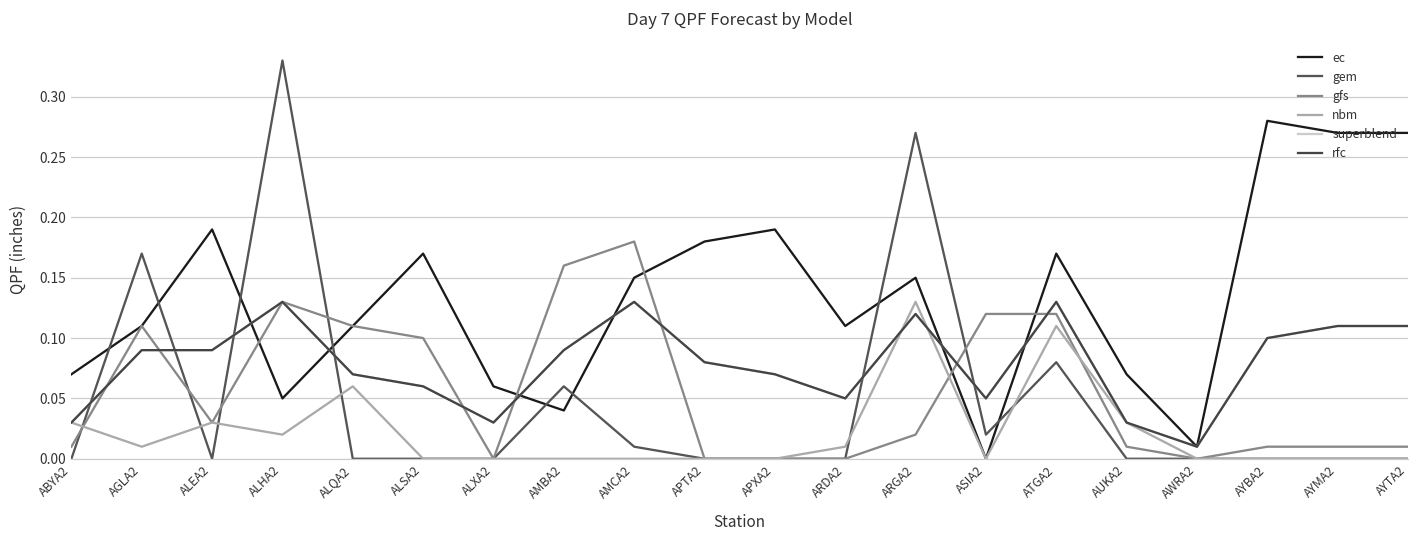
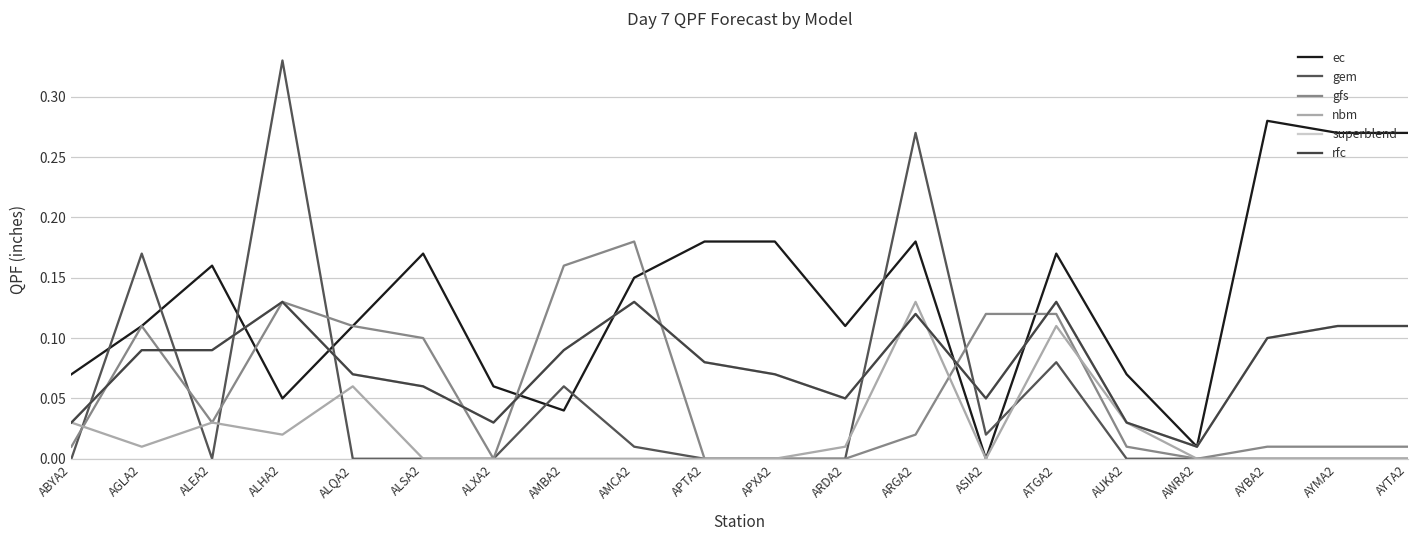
  {
    "ec": {
      "ABYA2": 0.07,
-     "ALEA2": 0.19,
+     "ALEA2": 0.16,
      "ALHA2": 0.05,
      "ALSA2": 0.17,
      "ALXA2": 0.06,
      "AMBA2": 0.04,
      "AMCA2": 0.15,
      "APTA2": 0.18,
-     "APXA2": 0.19,
+     "APXA2": 0.18,
      "ARDA2": 0.11,
-     "ARGA2": 0.15,
+     "ARGA2": 0.18,
      "ATGA2": 0.17,
      "AUKA2": 0.07,
      "AYBA2": 0.28,
      "AYMA2": 0.27,
      "AYTA2": 0.27
    }
  }
